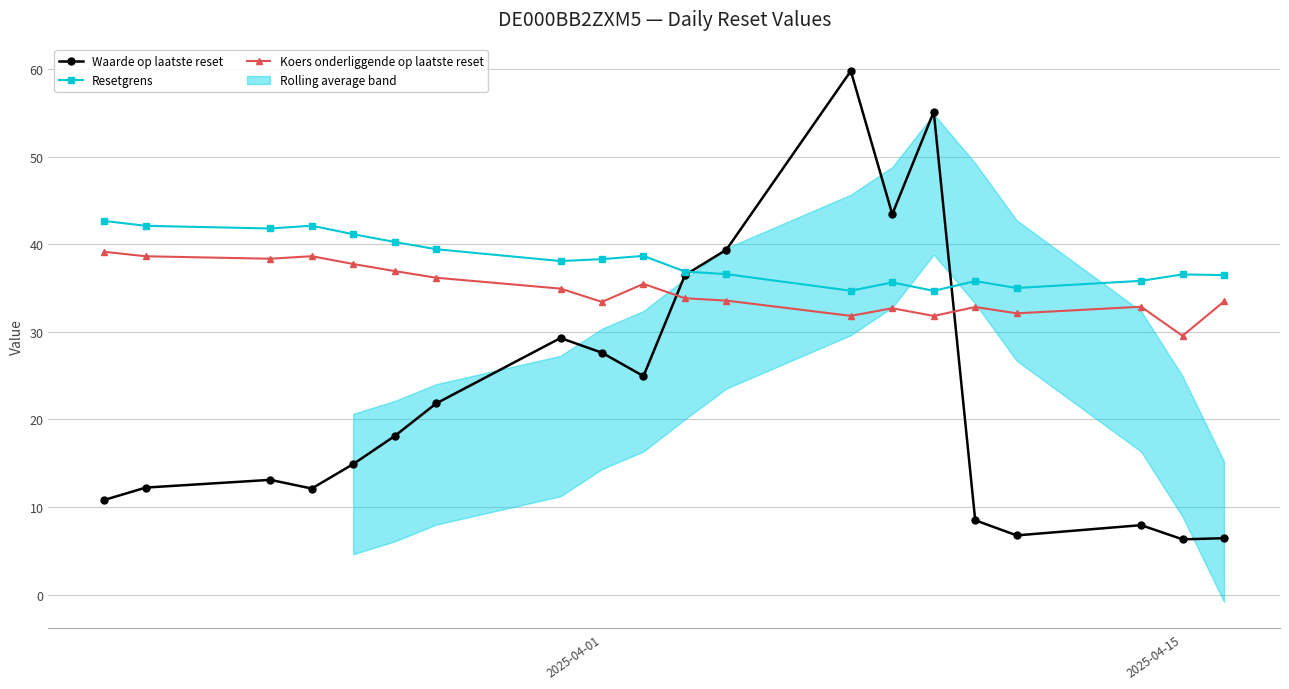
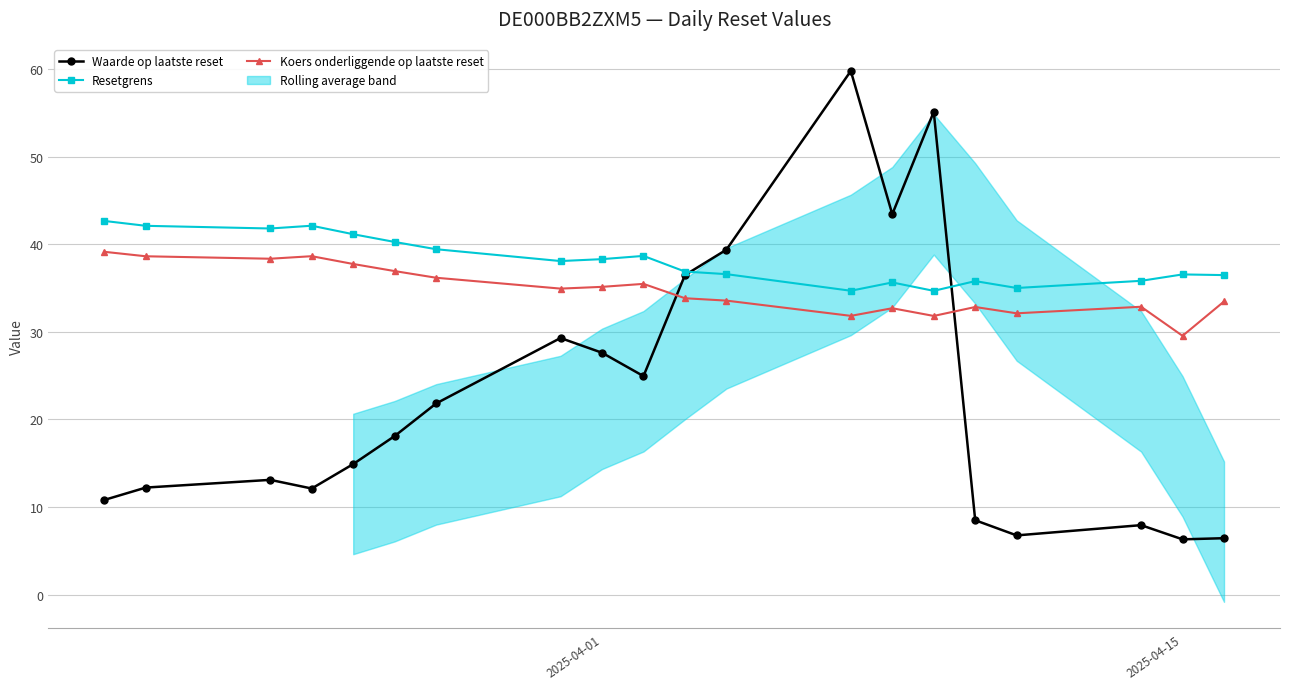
  {
    "Waarde op laatste reset": {
      "2025-04-01": 28,
      "2025-04-15": 6
    },
    "Koers onderliggende op laatste reset": {
-     "2025-04-01": 33,
+     "2025-04-01": 35,
      "2025-04-15": 30
    }
  }
